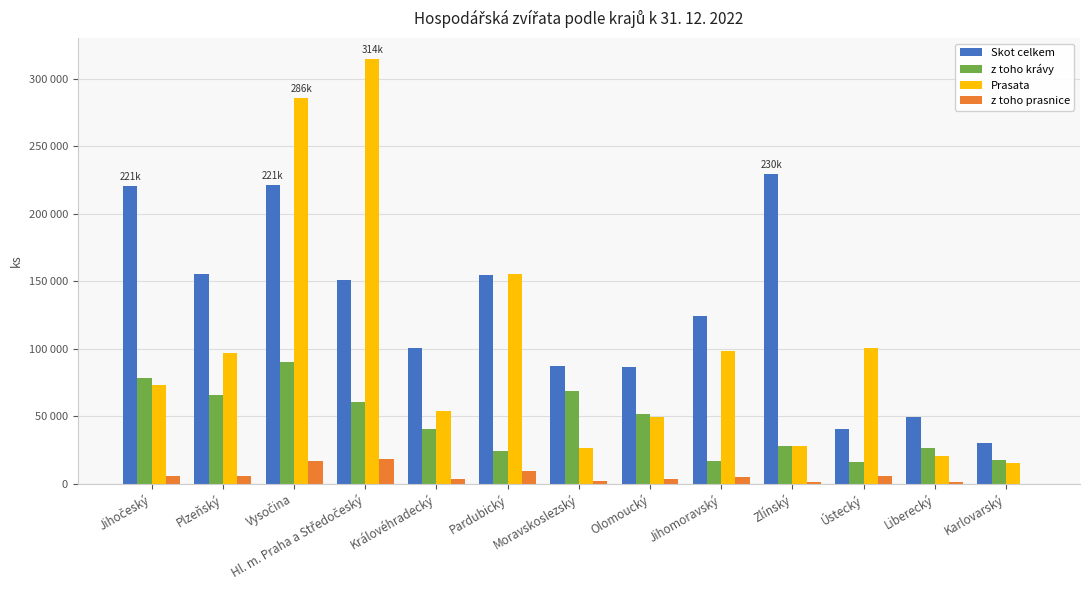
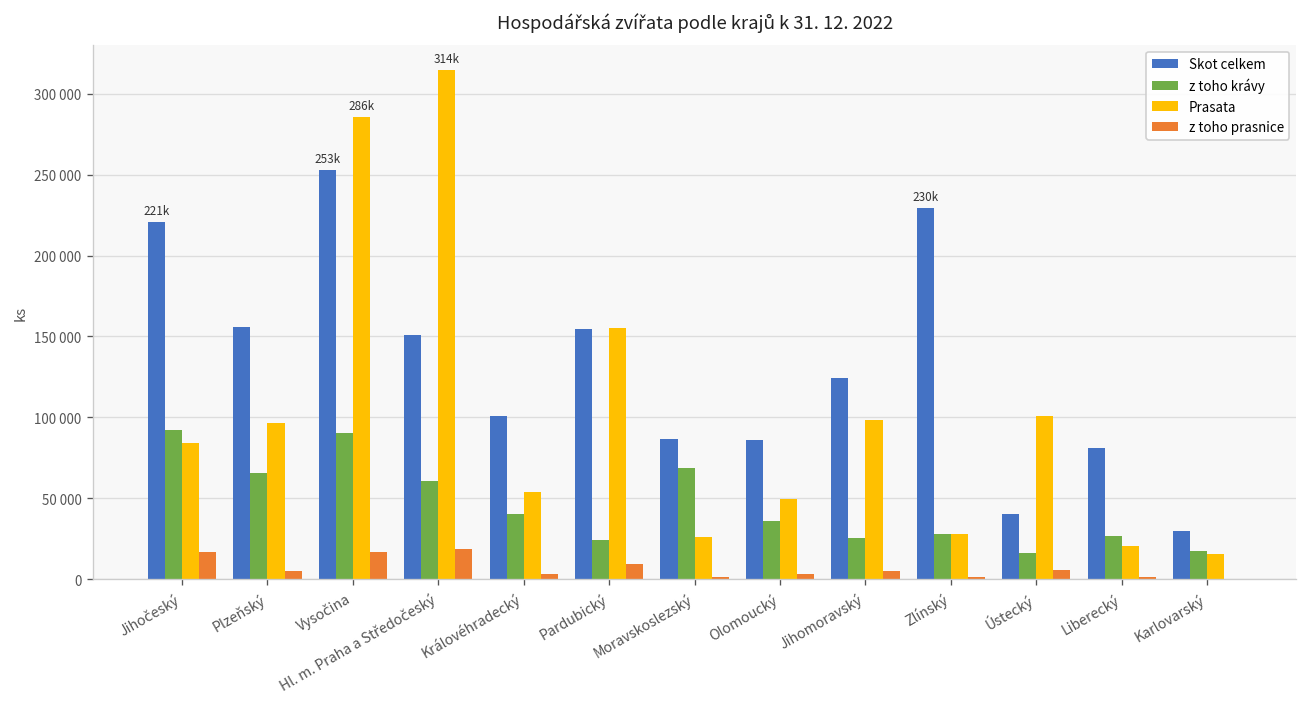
  {
    "Skot celkem": {
      "Jihočeský": "221k",
-     "Vysočina": "221k",
+     "Vysočina": "253k",
      "Zlínský": "230k",
-     "Liberecký": "49000"
+     "Liberecký": "81000"
    },
    "z toho krávy": {
-     "Jihočeský": "78000",
+     "Jihočeský": "92000",
      "Plzeňský": "66000",
      "Vysočina": "90000",
      "Hl. m. Praha a Středočeský": "61000",
      "Královéhradecký": "40000",
      "Pardubický": "24000",
      "Moravskoslezský": "69000",
-     "Olomoucký": "52000",
-     "Jihomoravský": "17000",
+     "Olomoucký": "36000",
+     "Jihomoravský": "26000",
      "Zlínský": "28000",
      "Ústecký": "16000",
      "Liberecký": "27000",
      "Karlovarský": "17000"
    },
    "Prasata": {
-     "Jihočeský": "73000",
+     "Jihočeský": "84000",
      "Plzeňský": "97000",
      "Královéhradecký": "54000",
      "Pardubický": "155000",
      "Moravskoslezský": "26000",
      "Olomoucký": "50000",
      "Jihomoravský": "98000",
      "Zlínský": "28000",
      "Ústecký": "101000",
      "Liberecký": "21000",
      "Karlovarský": "16000"
    },
    "z toho prasnice": {
-     "Jihočeský": "6000",
+     "Jihočeský": "17000",
      "Plzeňský": "5000",
      "Vysočina": "17000",
      "Hl. m. Praha a Středočeský": "18000",
      "Královéhradecký": "3000",
      "Pardubický": "9000",
      "Olomoucký": "3000",
      "Jihomoravský": "5000",
      "Ústecký": "6000"
    }
  }
